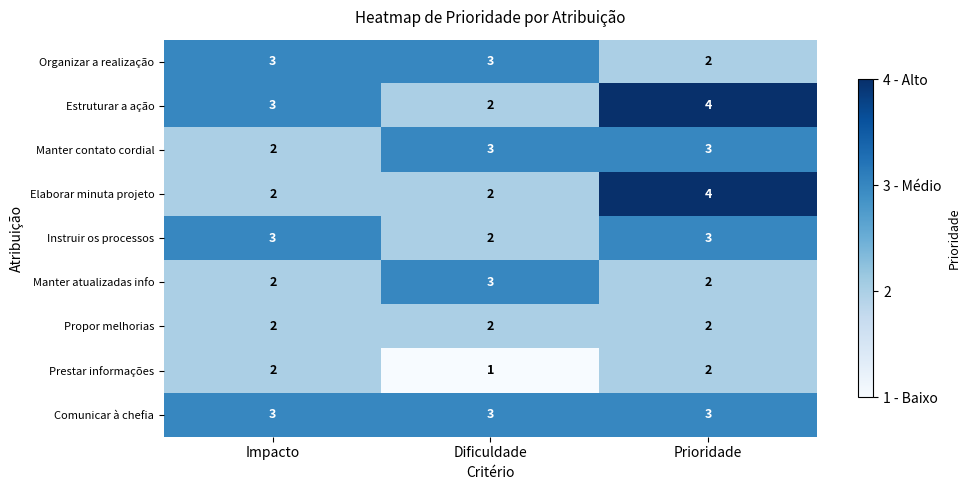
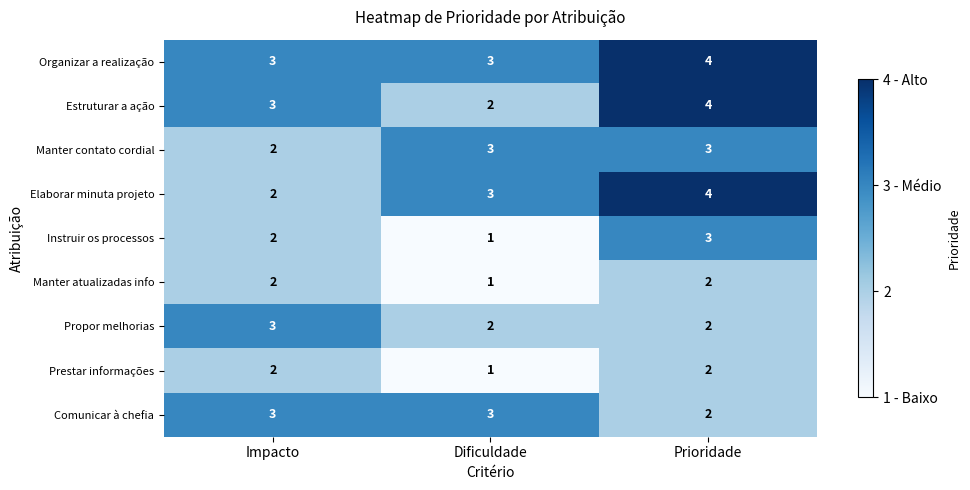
  {
    "Organizar a realização": {
      "Impacto": 3,
      "Dificuldade": 3,
-     "Prioridade": 2
+     "Prioridade": 4
    },
    "Estruturar a ação": {
      "Impacto": 3,
      "Dificuldade": 2,
      "Prioridade": 4
    },
    "Manter contato cordial": {
      "Impacto": 2,
      "Dificuldade": 3,
      "Prioridade": 3
    },
    "Elaborar minuta projeto": {
      "Impacto": 2,
-     "Dificuldade": 2,
+     "Dificuldade": 3,
      "Prioridade": 4
    },
    "Instruir os processos": {
-     "Impacto": 3,
-     "Dificuldade": 2,
+     "Impacto": 2,
+     "Dificuldade": 1,
      "Prioridade": 3
    },
    "Manter atualizadas info": {
      "Impacto": 2,
-     "Dificuldade": 3,
+     "Dificuldade": 1,
      "Prioridade": 2
    },
    "Propor melhorias": {
-     "Impacto": 2,
+     "Impacto": 3,
      "Dificuldade": 2,
      "Prioridade": 2
    },
    "Prestar informações": {
      "Impacto": 2,
      "Dificuldade": 1,
      "Prioridade": 2
    },
    "Comunicar à chefia": {
      "Impacto": 3,
      "Dificuldade": 3,
-     "Prioridade": 3
+     "Prioridade": 2
    }
  }
